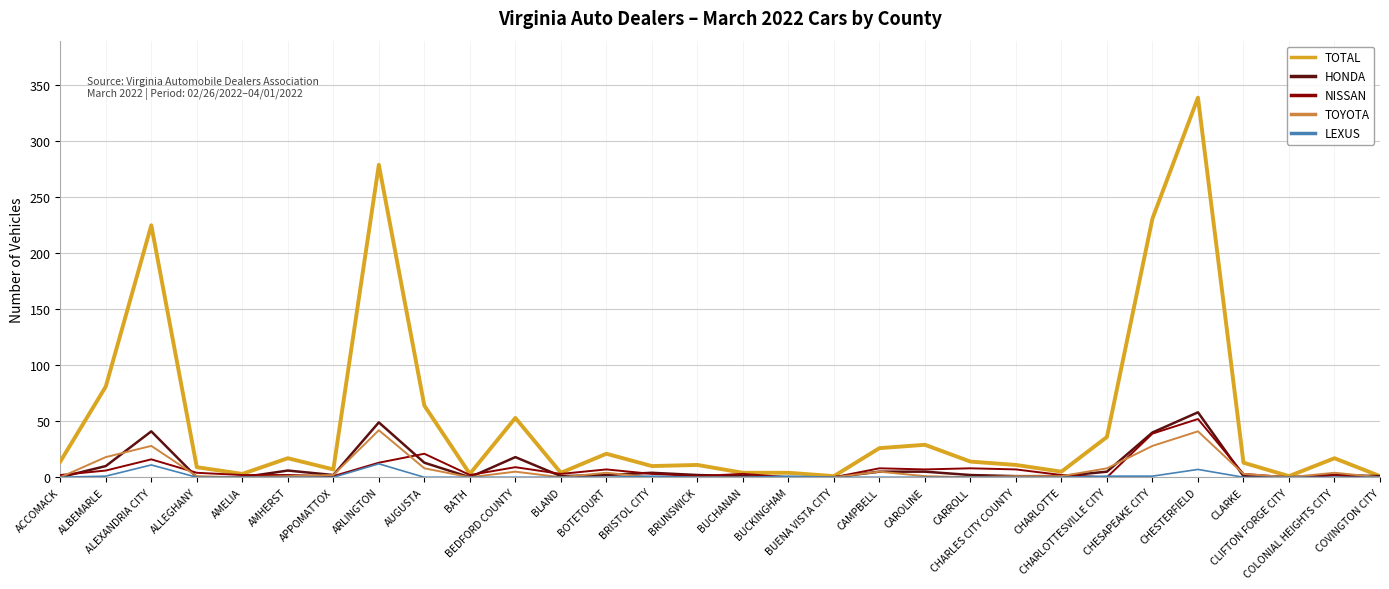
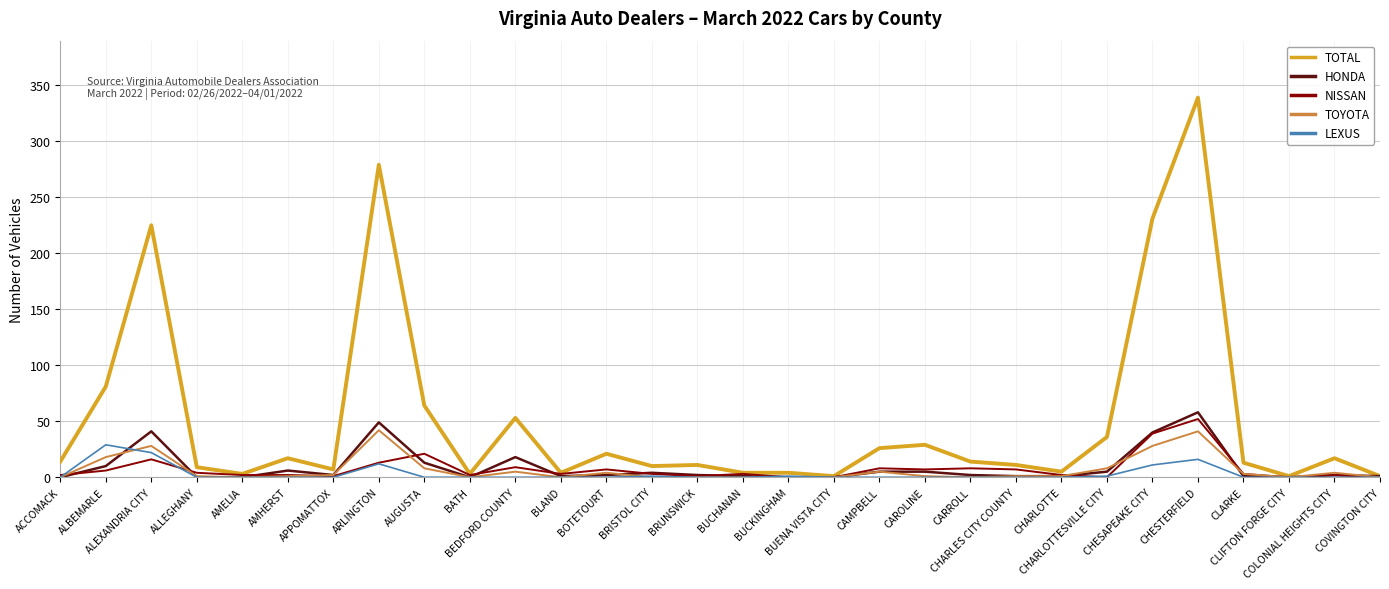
  {
    "LEXUS": {
-     "ALBEMARLE": 1,
-     "ALEXANDRIA CITY": 11,
+     "ALBEMARLE": 29,
+     "ALEXANDRIA CITY": 22,
      "AUGUSTA": 0,
      "BEDFORD COUNTY": 0,
      "CAMPBELL": 0,
-     "CHESAPEAKE CITY": 1,
-     "CHESTERFIELD": 7
+     "CHESAPEAKE CITY": 11,
+     "CHESTERFIELD": 16
    }
  }
